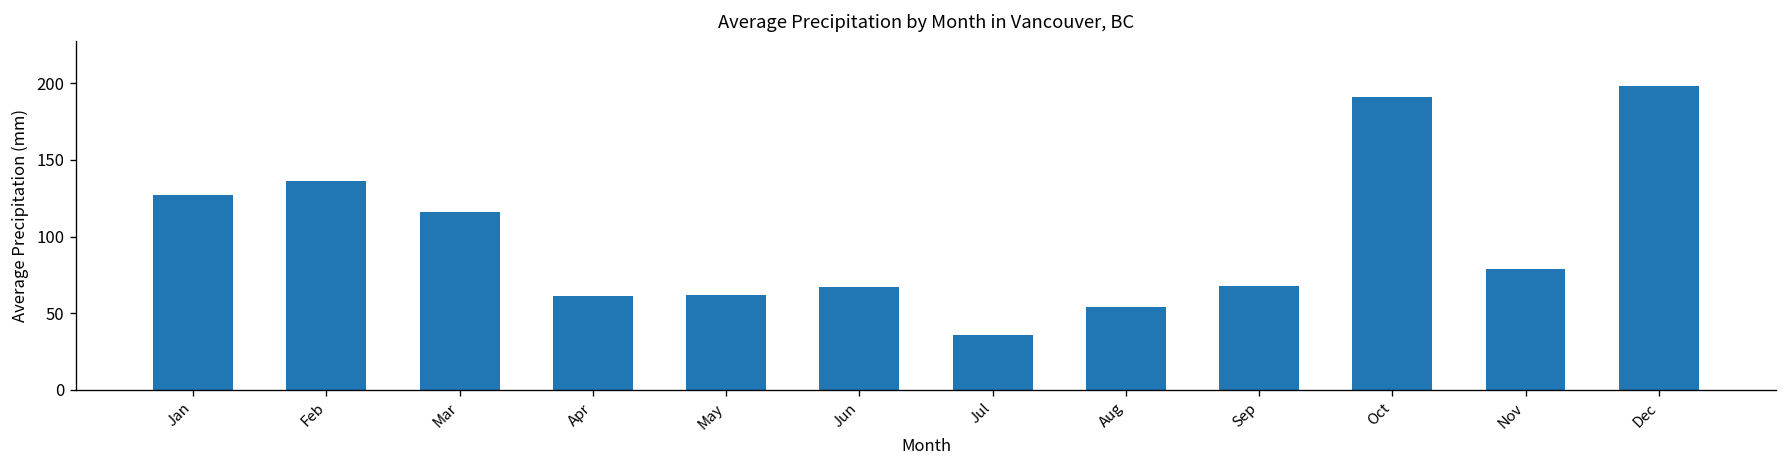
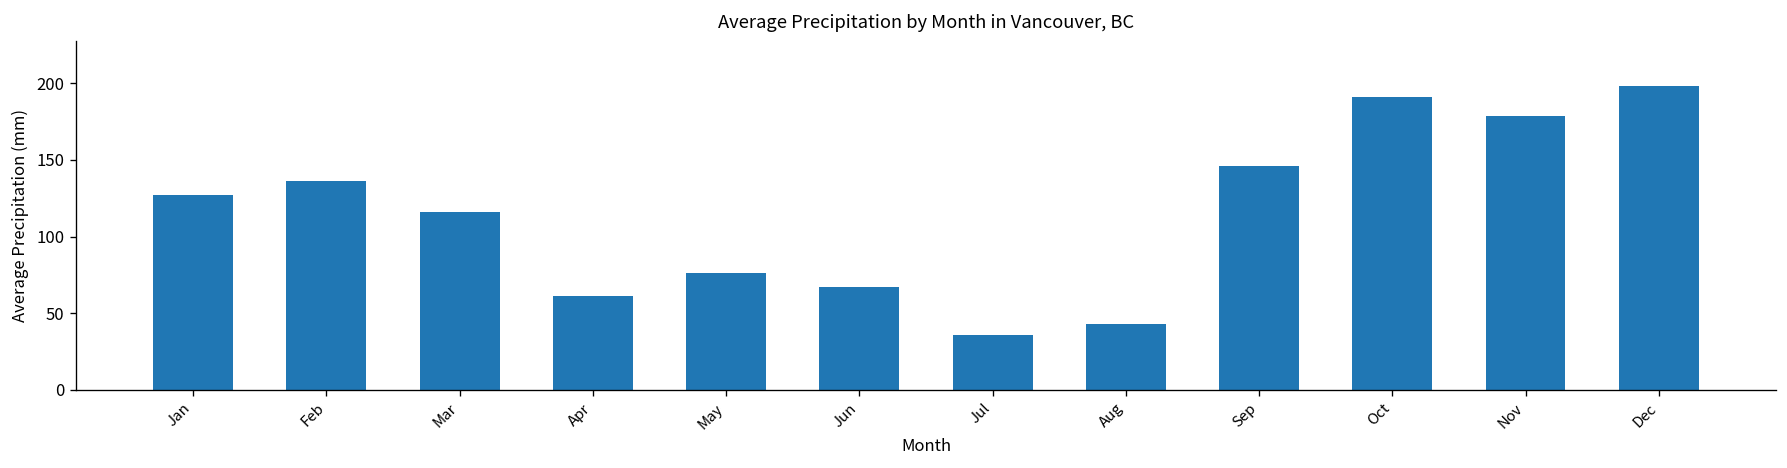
  {
    "Jan": 127,
    "Feb": 136,
    "Mar": 116,
    "Apr": 61,
-   "May": 62,
+   "May": 76,
    "Jun": 67,
    "Jul": 36,
-   "Aug": 54,
-   "Sep": 68,
+   "Aug": 43,
+   "Sep": 146,
    "Oct": 191,
-   "Nov": 79,
+   "Nov": 179,
    "Dec": 198
  }
